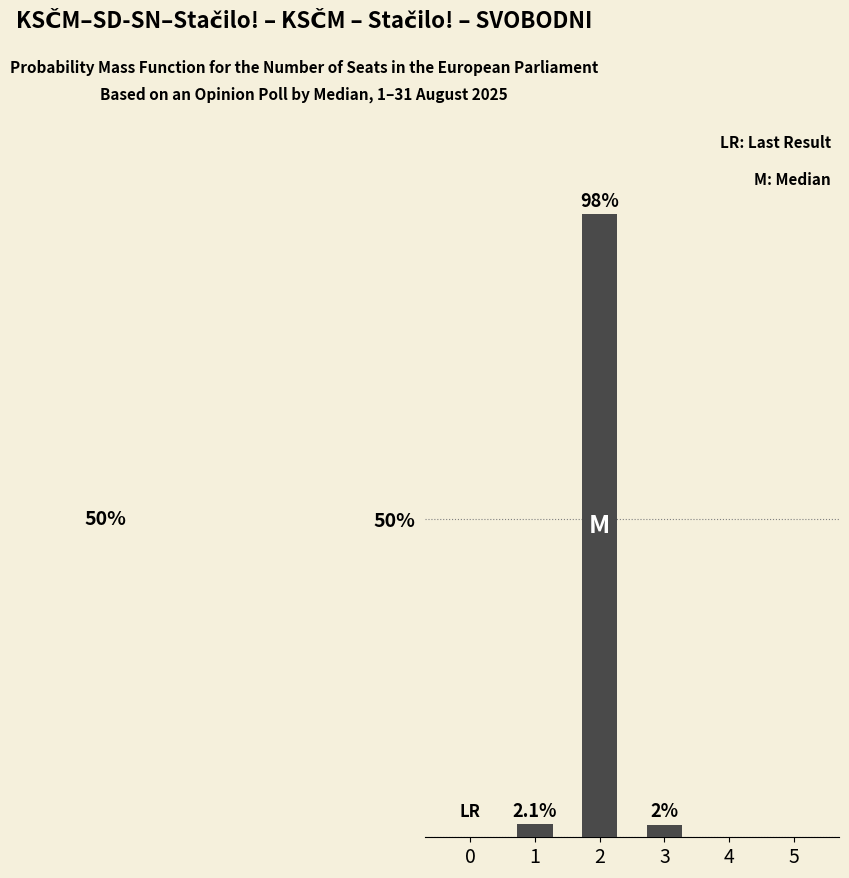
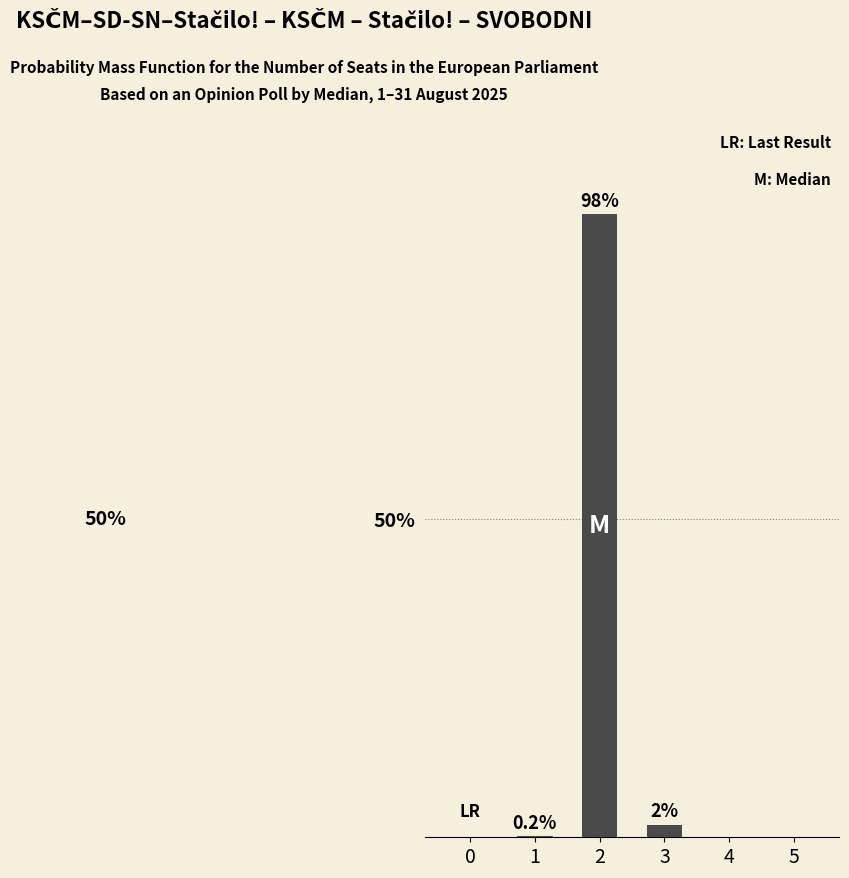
  {
-   "1": "2.1%",
+   "1": "0.2%",
    "2": "98%",
    "3": "2%"
  }
